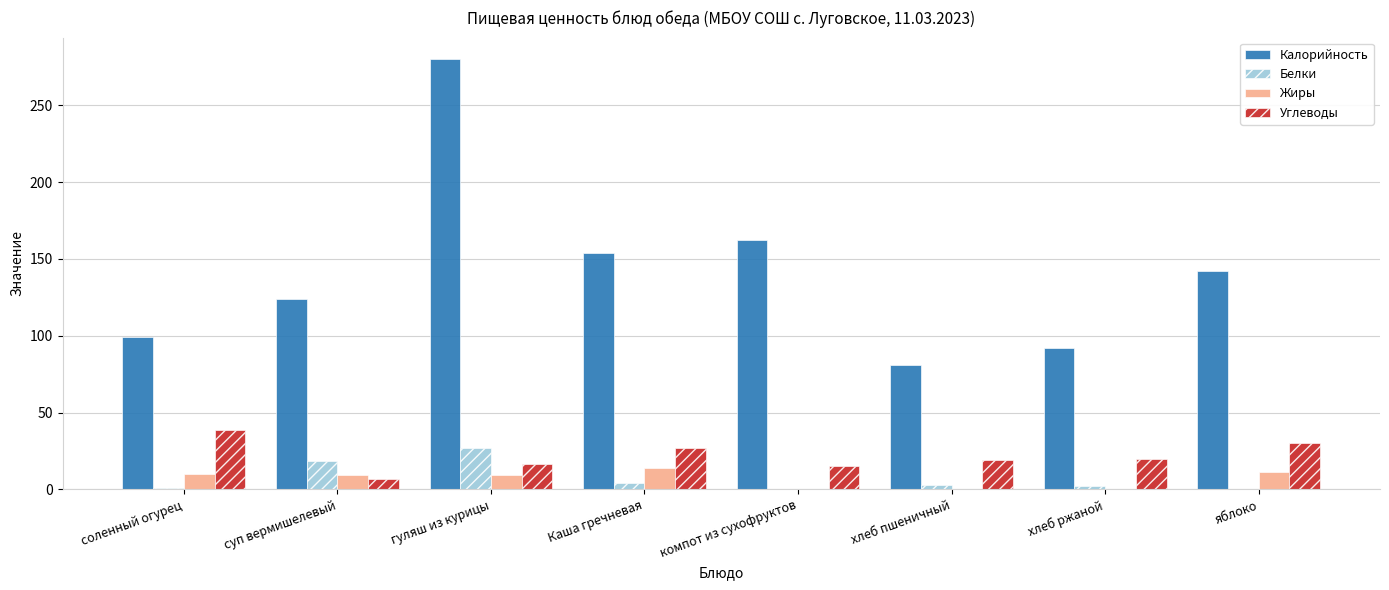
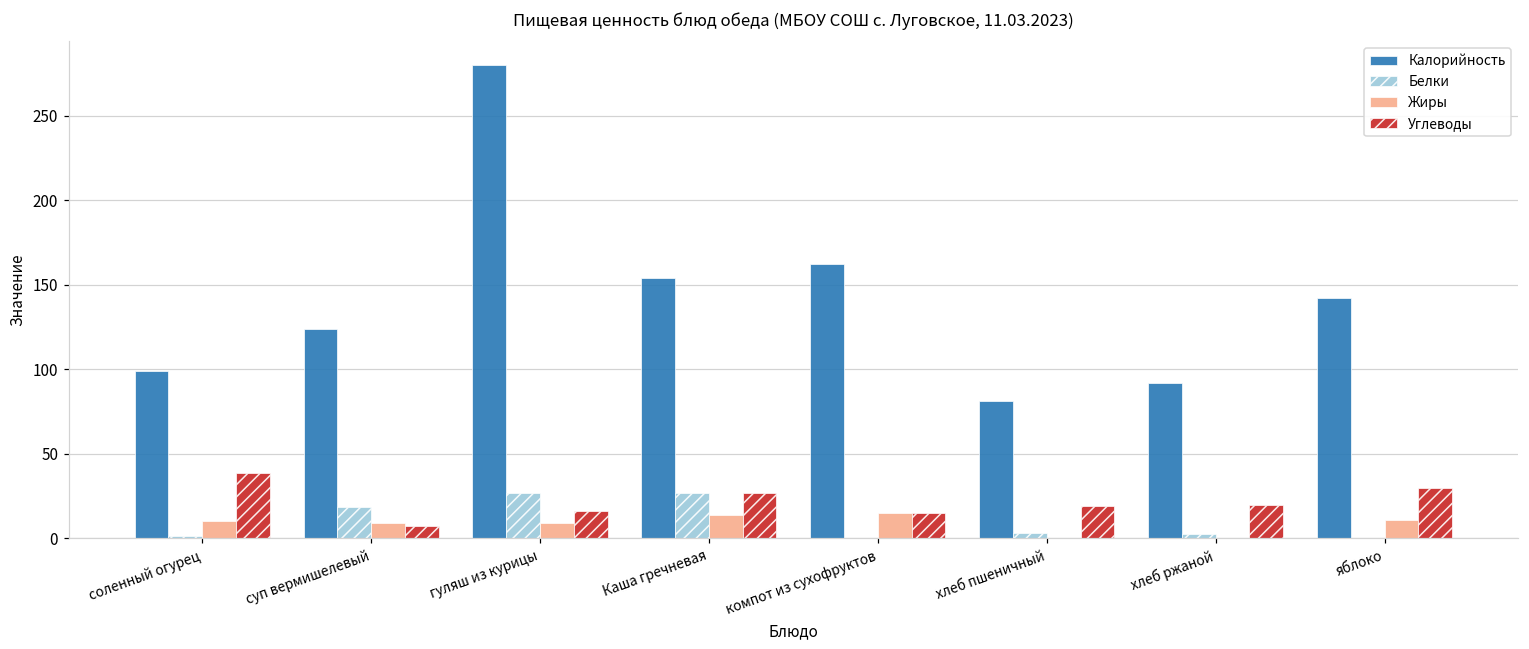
  {
    "Калорийность": {
      "соленный огурец": 99,
      "суп вермишелевый": 124,
      "гуляш из курицы": 280,
      "Каша гречневая": 154,
      "компот из сухофруктов": 162,
      "хлеб пшеничный": 81,
      "хлеб ржаной": 92,
      "яблоко": 142
    },
    "Белки": {
      "суп вермишелевый": 18,
      "гуляш из курицы": 27,
-     "Каша гречневая": 4,
+     "Каша гречневая": 27,
      "хлеб пшеничный": 3,
      "хлеб ржаной": 2,
      "яблоко": 0
    },
    "Жиры": {
      "соленный огурец": 10,
      "суп вермишелевый": 9,
      "гуляш из курицы": 9,
      "Каша гречневая": 14,
-     "компот из сухофруктов": 0,
+     "компот из сухофруктов": 15,
      "яблоко": 11
    },
    "Углеводы": {
      "соленный огурец": 39,
      "суп вермишелевый": 7,
      "гуляш из курицы": 16,
      "Каша гречневая": 27,
      "компот из сухофруктов": 15,
      "хлеб пшеничный": 19,
      "хлеб ржаной": 20,
      "яблоко": 30
    }
  }
